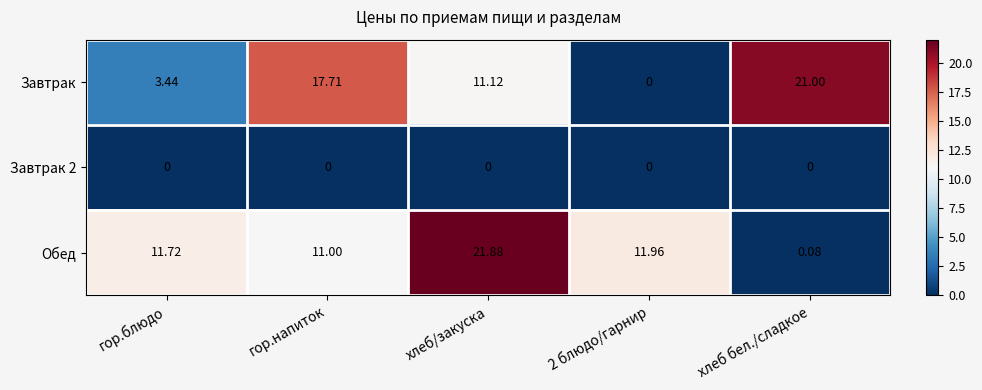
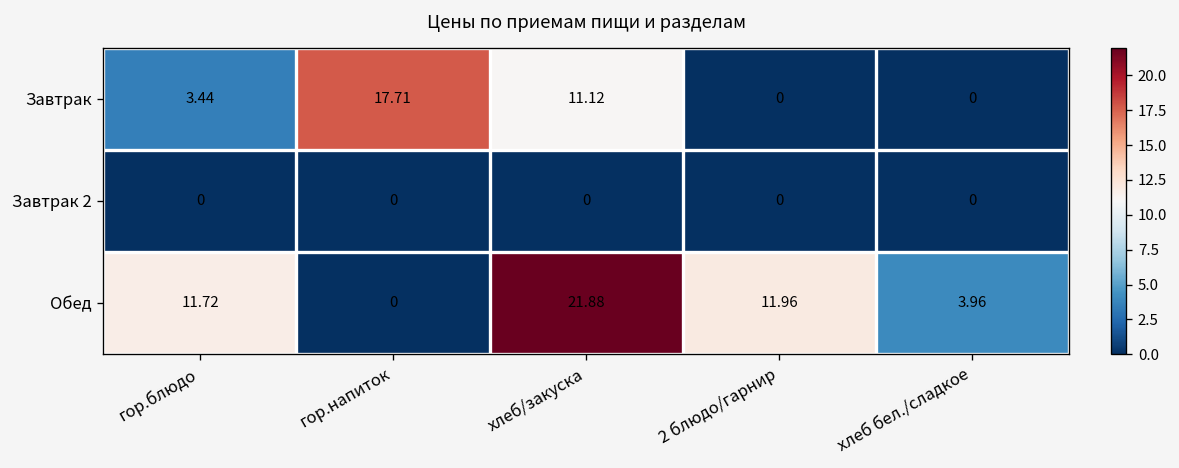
  {
    "Завтрак": {
      "гор.блюдо": 3.44,
      "гор.напиток": 17.71,
      "хлеб/закуска": 11.12,
      "2 блюдо/гарнир": 0,
-     "хлеб бел./сладкое": 21.00
+     "хлеб бел./сладкое": 0
    },
    "Завтрак 2": {
      "гор.блюдо": 0,
      "гор.напиток": 0,
      "хлеб/закуска": 0,
      "2 блюдо/гарнир": 0,
      "хлеб бел./сладкое": 0
    },
    "Обед": {
      "гор.блюдо": 11.72,
-     "гор.напиток": 11.00,
+     "гор.напиток": 0,
      "хлеб/закуска": 21.88,
      "2 блюдо/гарнир": 11.96,
-     "хлеб бел./сладкое": 0.08
+     "хлеб бел./сладкое": 3.96
    }
  }
